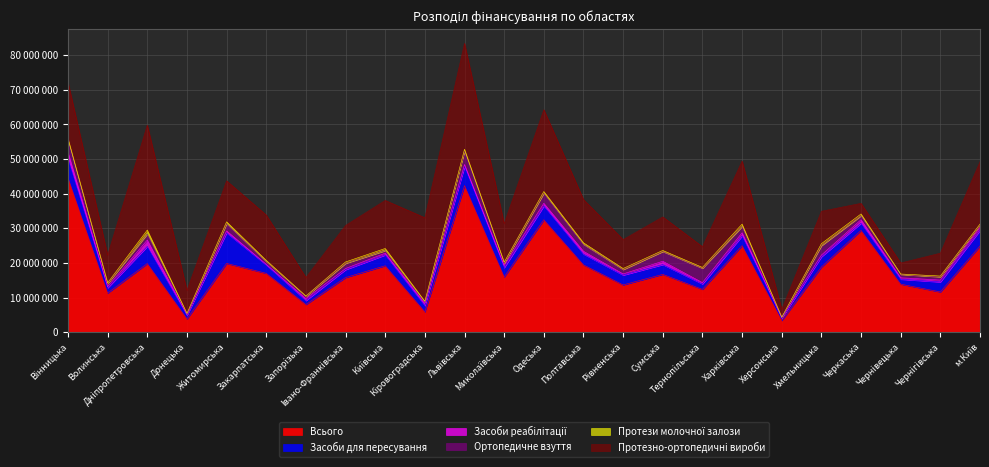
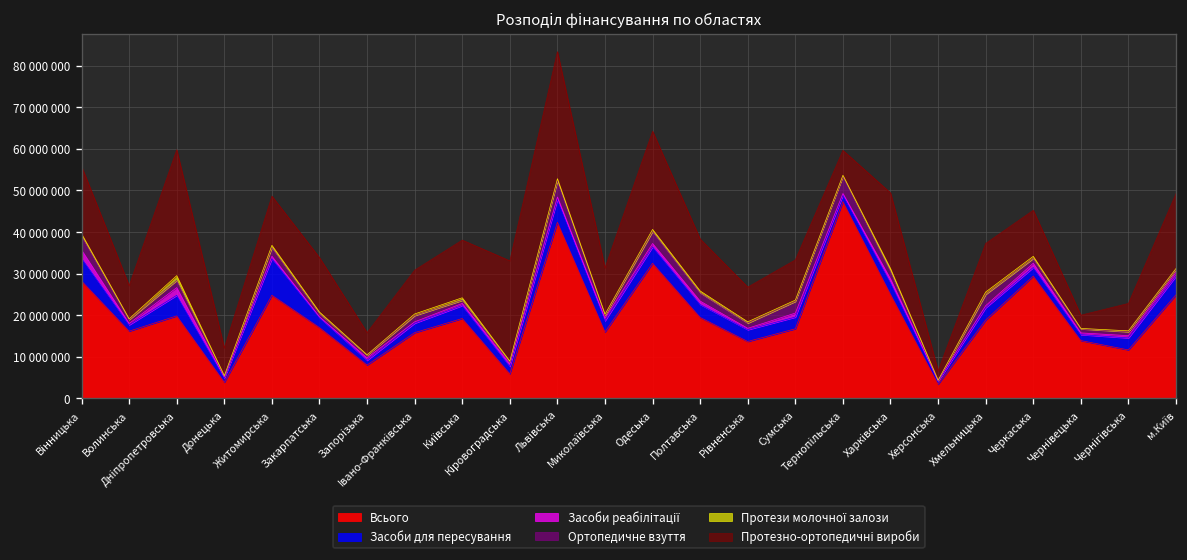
  {
    "Всього": {
-     "Вінницька": 45000000,
-     "Волинська": 11000000,
+     "Вінницька": 28000000,
+     "Волинська": 16000000,
      "Дніпропетровська": 20000000,
      "Донецька": 4000000,
-     "Житомирська": 20000000,
+     "Житомирська": 25000000,
      "Закарпатська": 17000000,
      "Запорізька": 8000000,
      "Івано-Франківська": 16000000,
      "Київська": 19000000,
      "Кіровоградська": 6000000,
      "Львівська": 42000000,
      "Миколаївська": 16000000,
      "Одеська": 32000000,
      "Полтавська": 19000000,
      "Рівненська": 14000000,
      "Сумська": 17000000,
-     "Тернопільська": 12000000,
+     "Тернопільська": 47000000,
      "Харківська": 25000000,
      "Хмельницька": 19000000,
      "Черкаська": 29000000,
      "Чернівецька": 14000000,
      "Чернігівська": 12000000,
      "м.Київ": 25000000
    },
    "Засоби для пересування": {
      "Вінницька": 5000000,
      "Дніпропетровська": 5000000,
      "Одеська": 4000000,
      "Полтавська": 3000000,
      "Сумська": 3000000,
      "Харківська": 3000000,
      "Черкаська": 2000000,
      "м.Київ": 4000000
    },
    "Засоби реабілітації": {
      "Вінницька": 2000000,
      "Дніпропетровська": 2000000,
      "Одеська": 1000000,
      "Полтавська": 1000000,
      "Сумська": 1000000,
      "Харківська": 1000000,
      "Черкаська": 1000000,
      "м.Київ": 1000000
    },
    "Ортопедичне взуття": {
      "Дніпропетровська": 2000000
    },
    "Протези молочної залози": {
      "Дніпропетровська": 1000000
    },
    "Протезно-ортопедичні вироби": {
      "Вінницька": 16000000,
      "Волинська": 8000000,
      "Дніпропетровська": 30000000,
      "Донецька": 7000000,
      "Житомирська": 12000000,
      "Закарпатська": 13000000,
      "Запорізька": 5000000,
      "Івано-Франківська": 11000000,
      "Київська": 14000000,
      "Кіровоградська": 24000000,
      "Львівська": 31000000,
      "Миколаївська": 11000000,
      "Одеська": 24000000,
      "Полтавська": 13000000,
      "Рівненська": 8000000,
      "Сумська": 10000000,
      "Тернопільська": 6000000,
      "Харківська": 18000000,
      "Херсонська": 2000000,
-     "Хмельницька": 9000000,
-     "Черкаська": 3000000,
+     "Хмельницька": 12000000,
+     "Черкаська": 11000000,
      "Чернівецька": 3000000,
      "Чернігівська": 7000000,
      "м.Київ": 18000000
    }
  }
